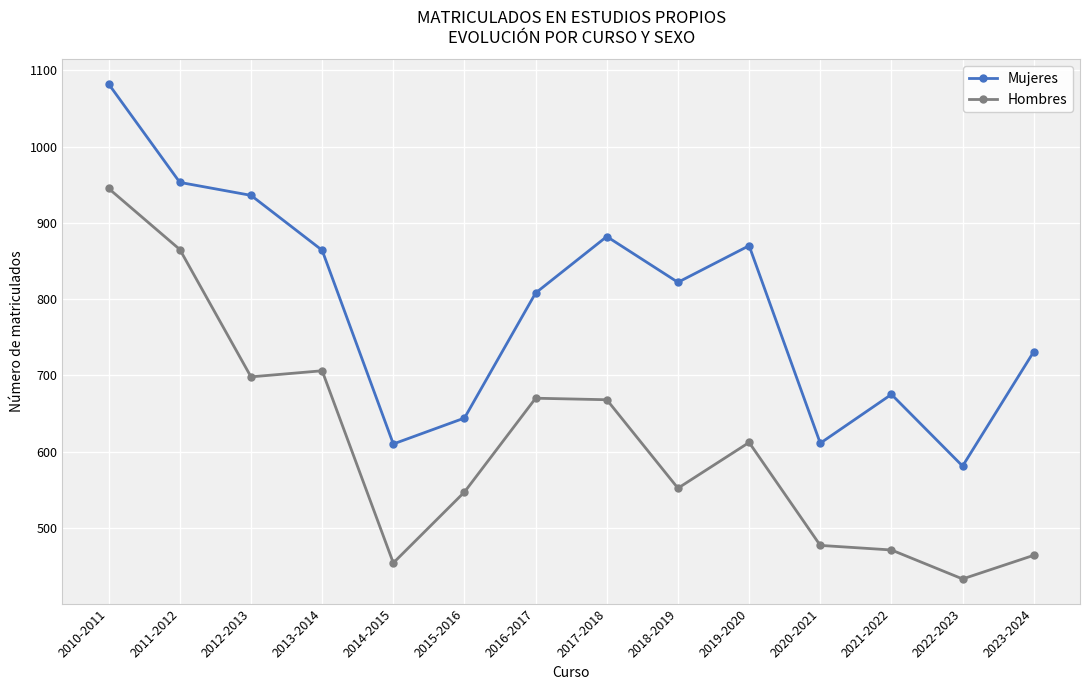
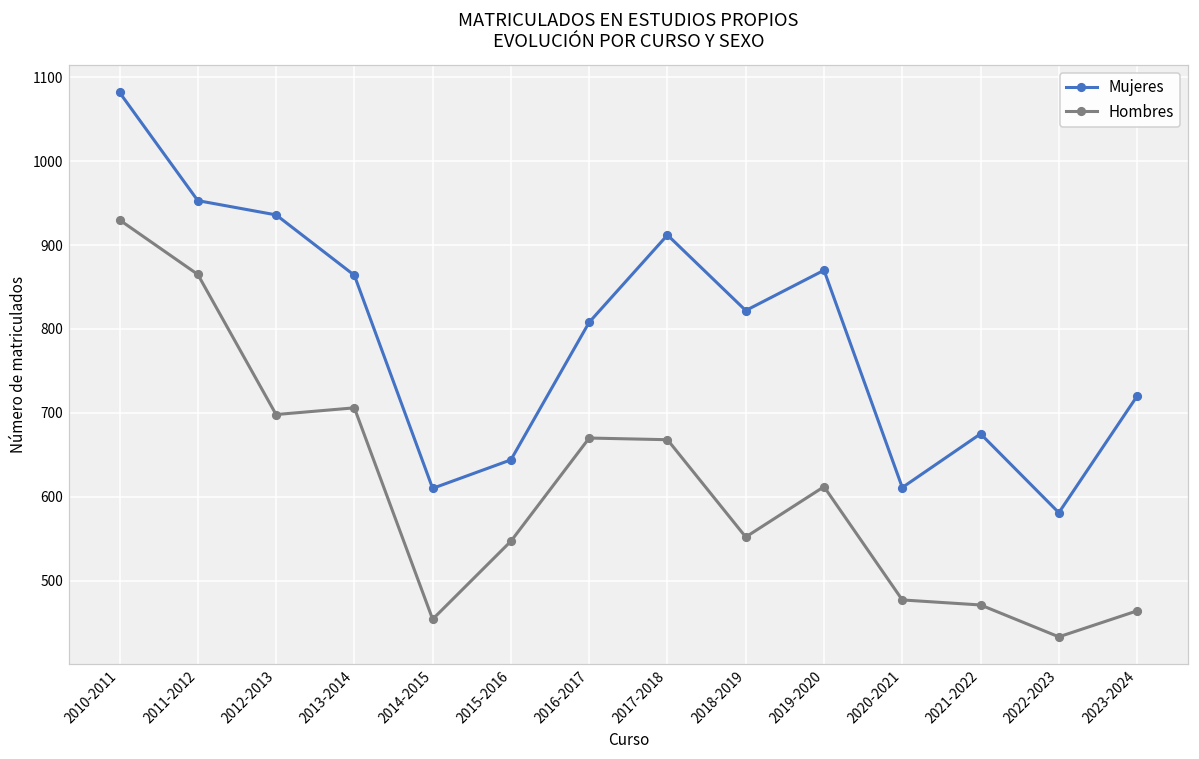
  {
    "Mujeres": {
      "2010-2011": 1080,
      "2011-2012": 950,
      "2012-2013": 940,
      "2013-2014": 860,
      "2014-2015": 610,
      "2015-2016": 640,
      "2016-2017": 810,
-     "2017-2018": 880,
+     "2017-2018": 910,
      "2018-2019": 820,
      "2019-2020": 870,
      "2020-2021": 610,
      "2021-2022": 680,
      "2022-2023": 580,
-     "2023-2024": 730
+     "2023-2024": 720
    },
    "Hombres": {
-     "2010-2011": 950,
+     "2010-2011": 930,
      "2011-2012": 870,
      "2012-2013": 700,
      "2013-2014": 710,
      "2014-2015": 450,
      "2015-2016": 550,
      "2016-2017": 670,
      "2017-2018": 670,
      "2018-2019": 550,
      "2019-2020": 610,
      "2020-2021": 480,
      "2021-2022": 470,
      "2022-2023": 430,
      "2023-2024": 460
    }
  }
